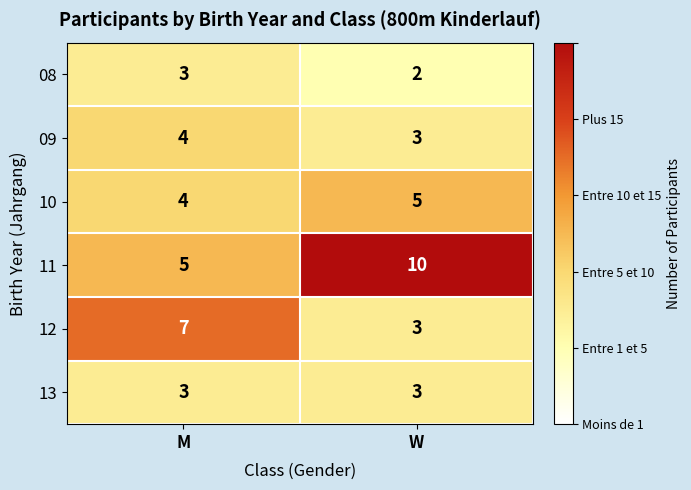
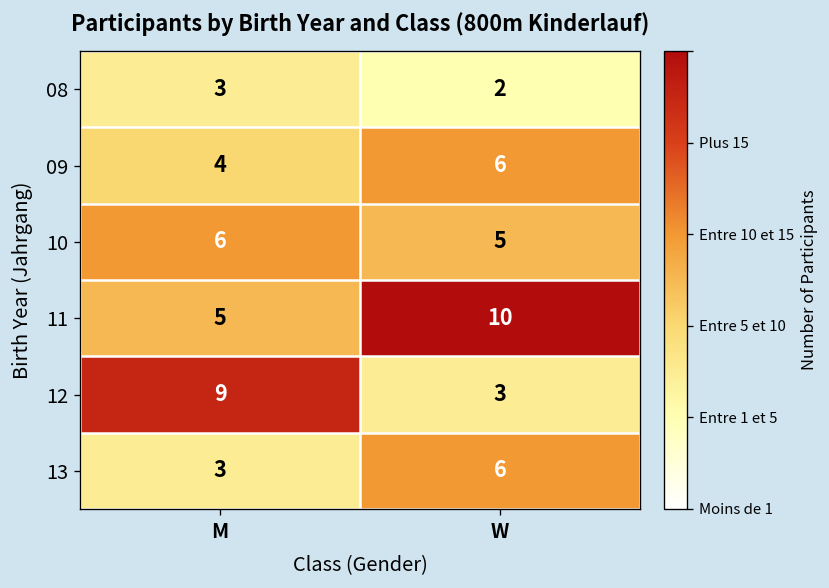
  {
    "08": {
      "M": 3,
      "W": 2
    },
    "09": {
      "M": 4,
-     "W": 3
+     "W": 6
    },
    "10": {
-     "M": 4,
+     "M": 6,
      "W": 5
    },
    "11": {
      "M": 5,
      "W": 10
    },
    "12": {
-     "M": 7,
+     "M": 9,
      "W": 3
    },
    "13": {
      "M": 3,
-     "W": 3
+     "W": 6
    }
  }
